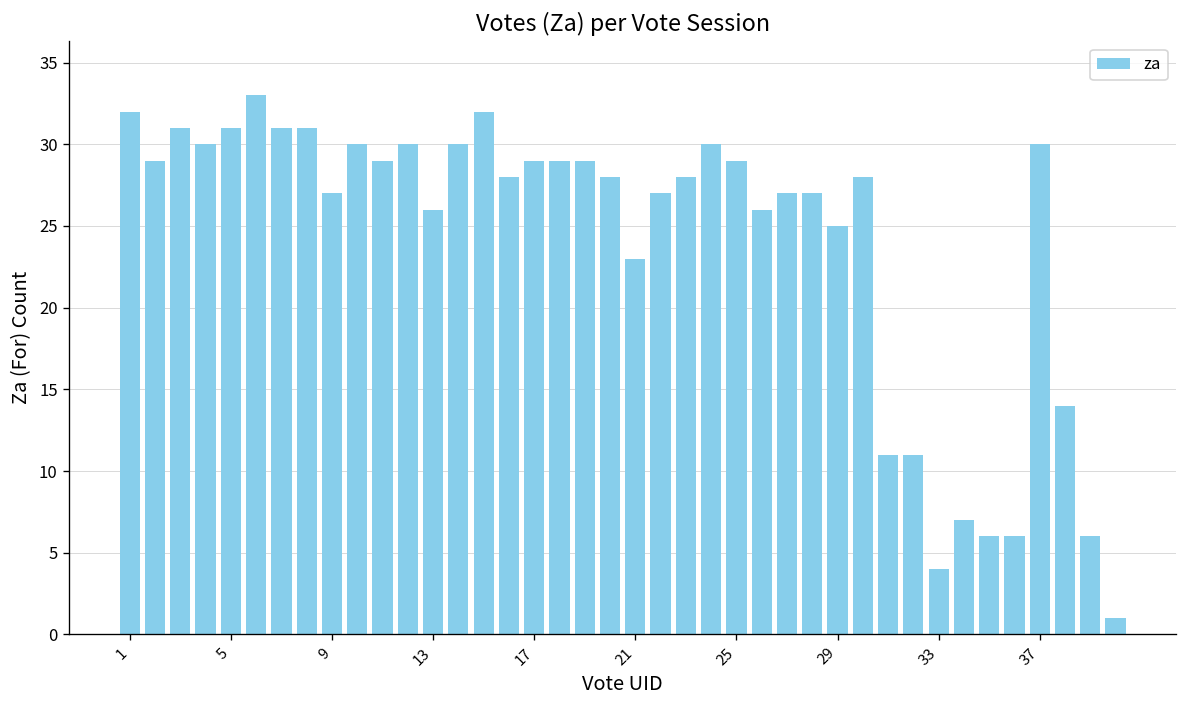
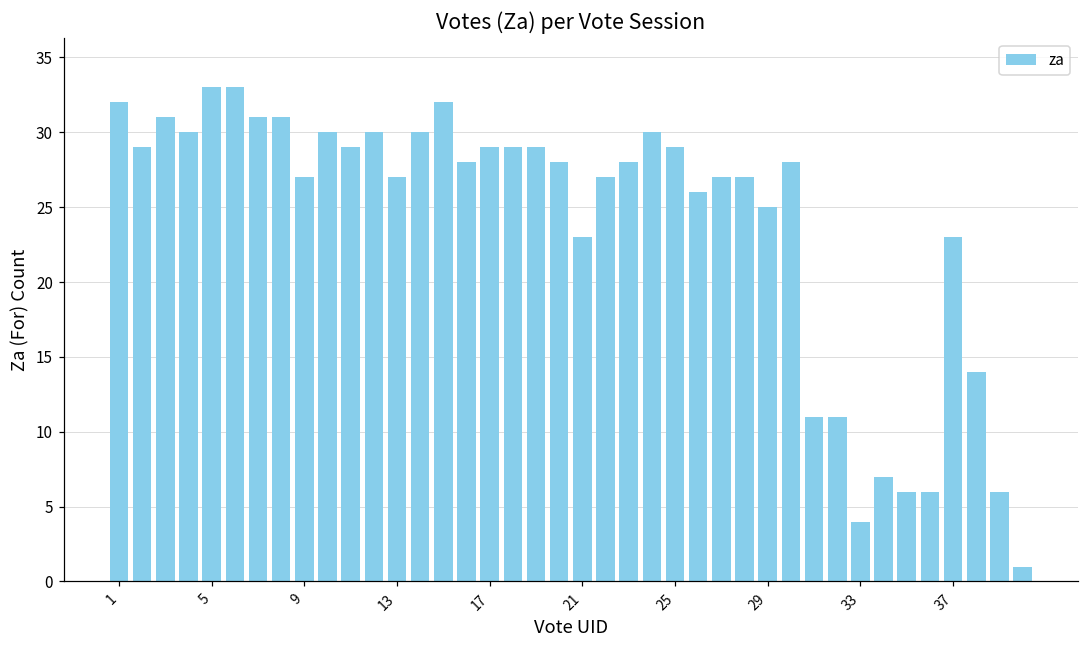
  {
    "1": 32,
-   "5": 31,
+   "5": 33,
    "9": 27,
-   "13": 26,
+   "13": 27,
    "17": 29,
    "21": 23,
    "25": 29,
    "29": 25,
    "33": 4,
-   "37": 30
+   "37": 23
  }
